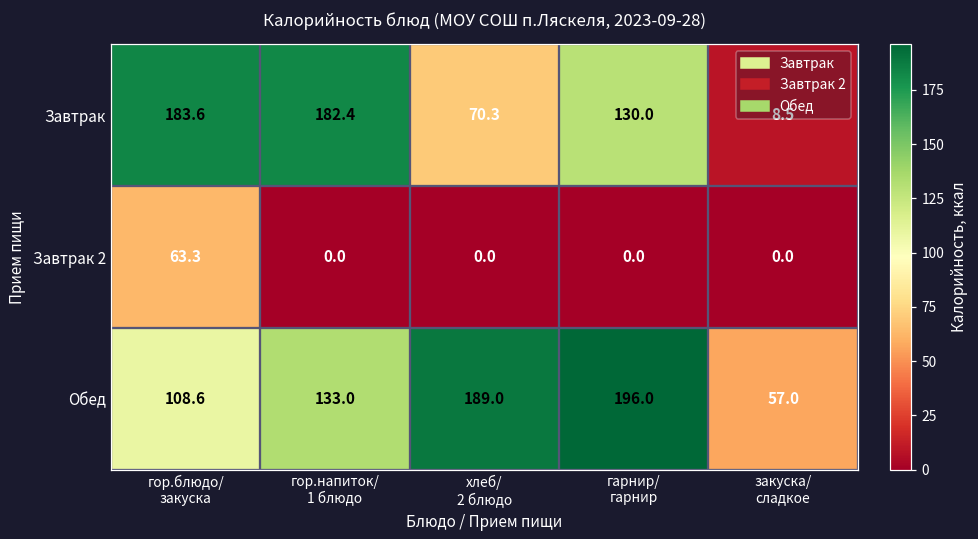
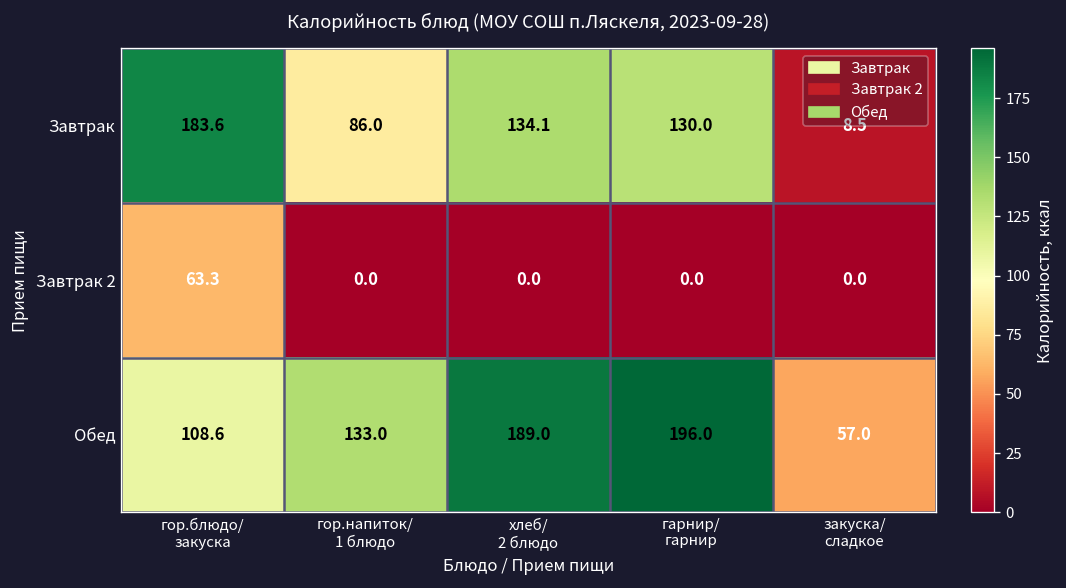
  {
    "Завтрак": {
      "гор.блюдо/ закуска": 183.6,
-     "гор.напиток/ 1 блюдо": 182.4,
-     "хлеб/ 2 блюдо": 70.3,
+     "гор.напиток/ 1 блюдо": 86.0,
+     "хлеб/ 2 блюдо": 134.1,
      "гарнир/ гарнир": 130.0
    },
    "Завтрак 2": {
      "гор.блюдо/ закуска": 63.3,
      "гор.напиток/ 1 блюдо": 0.0,
      "хлеб/ 2 блюдо": 0.0,
      "гарнир/ гарнир": 0.0,
      "закуска/ сладкое": 0.0
    },
    "Обед": {
      "гор.блюдо/ закуска": 108.6,
      "гор.напиток/ 1 блюдо": 133.0,
      "хлеб/ 2 блюдо": 189.0,
      "гарнир/ гарнир": 196.0,
      "закуска/ сладкое": 57.0
    }
  }
